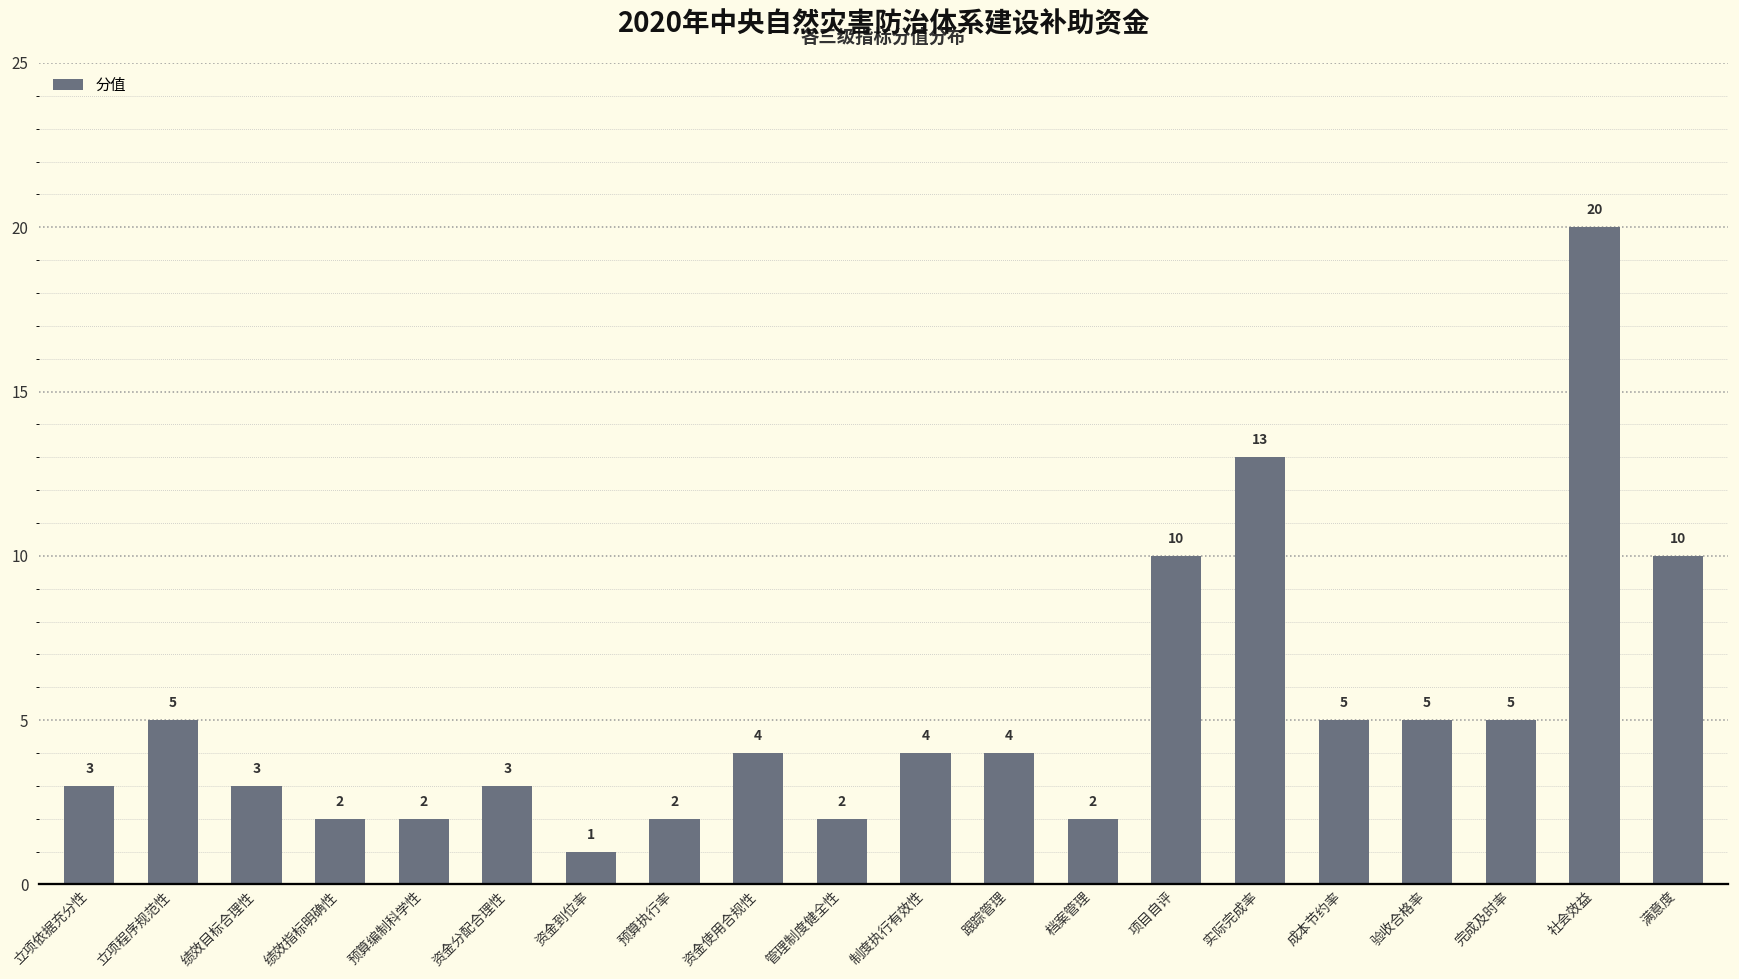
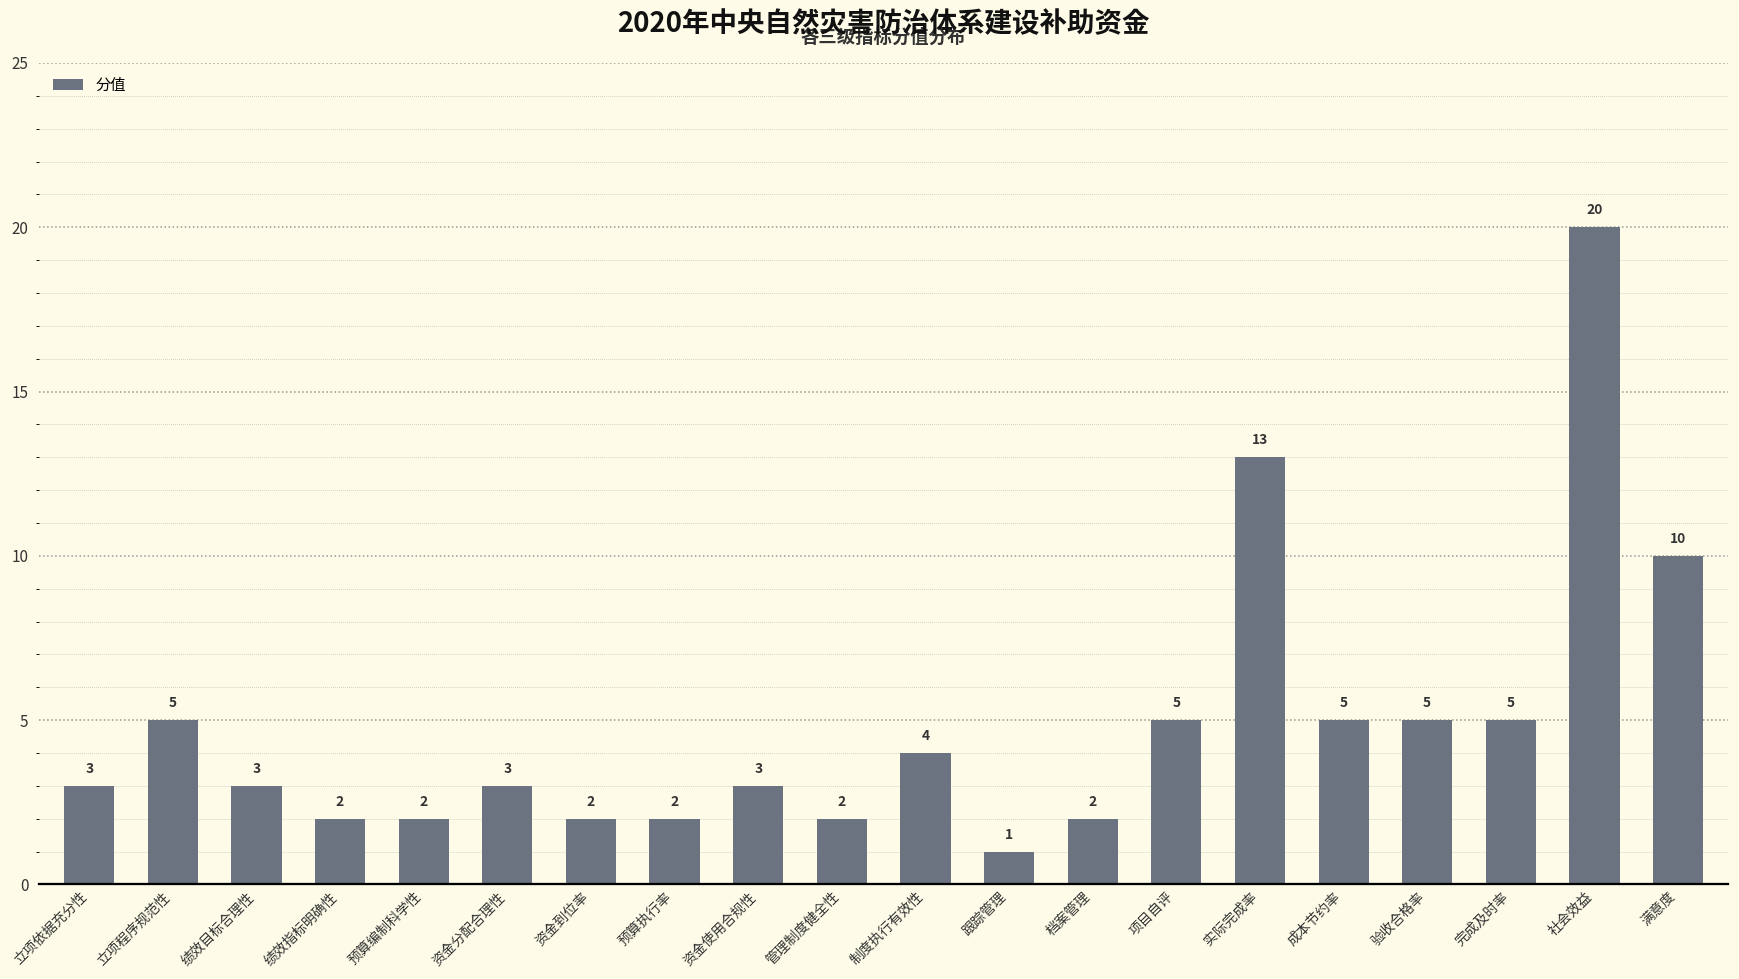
  {
    "立项依据充分性": 3,
    "立项程序规范性": 5,
    "绩效目标合理性": 3,
    "绩效指标明确性": 2,
    "预算编制科学性": 2,
    "资金分配合理性": 3,
-   "资金到位率": 1,
+   "资金到位率": 2,
    "预算执行率": 2,
-   "资金使用合规性": 4,
+   "资金使用合规性": 3,
    "管理制度健全性": 2,
    "制度执行有效性": 4,
-   "跟踪管理": 4,
+   "跟踪管理": 1,
    "档案管理": 2,
-   "项目自评": 10,
+   "项目自评": 5,
    "实际完成率": 13,
    "成本节约率": 5,
    "验收合格率": 5,
    "完成及时率": 5,
    "社会效益": 20,
    "满意度": 10
  }
